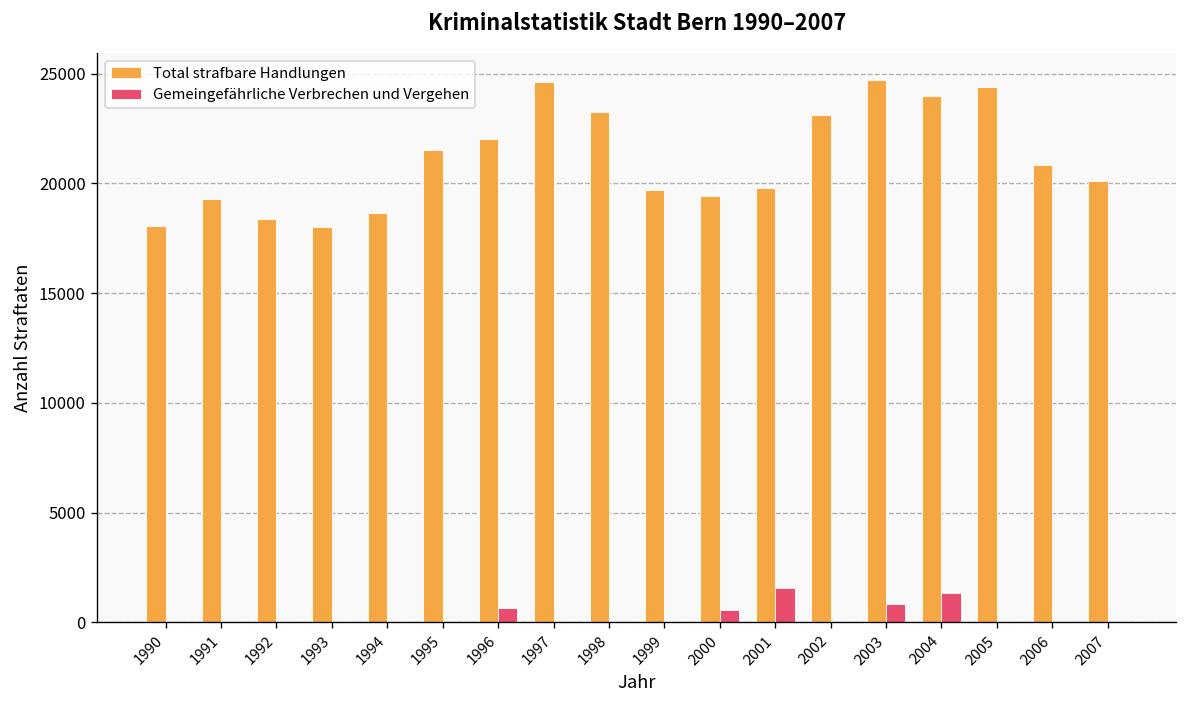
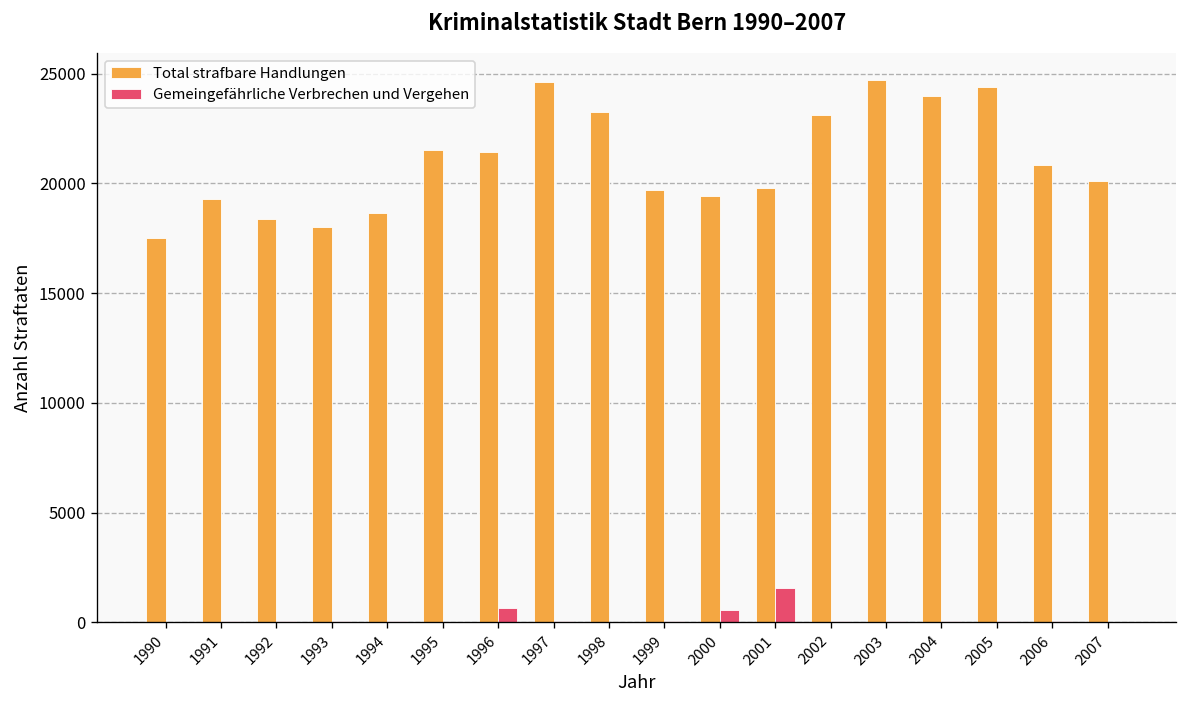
  {
    "Total strafbare Handlungen": {
-     "1990": 18100,
+     "1990": 17500,
      "1991": 19300,
      "1992": 18400,
      "1993": 18000,
      "1994": 18700,
      "1995": 21500,
-     "1996": 22000,
+     "1996": 21400,
      "1997": 24600,
      "1998": 23200,
      "1999": 19700,
      "2000": 19400,
      "2001": 19800,
      "2002": 23100,
      "2003": 24700,
      "2004": 24000,
      "2005": 24400,
      "2006": 20800,
      "2007": 20100
    },
    "Gemeingefährliche Verbrechen und Vergehen": {
      "1996": 700,
      "2000": 600,
      "2001": 1600,
-     "2003": 800,
-     "2004": 1300
+     "2003": 100,
+     "2004": 100
    }
  }
